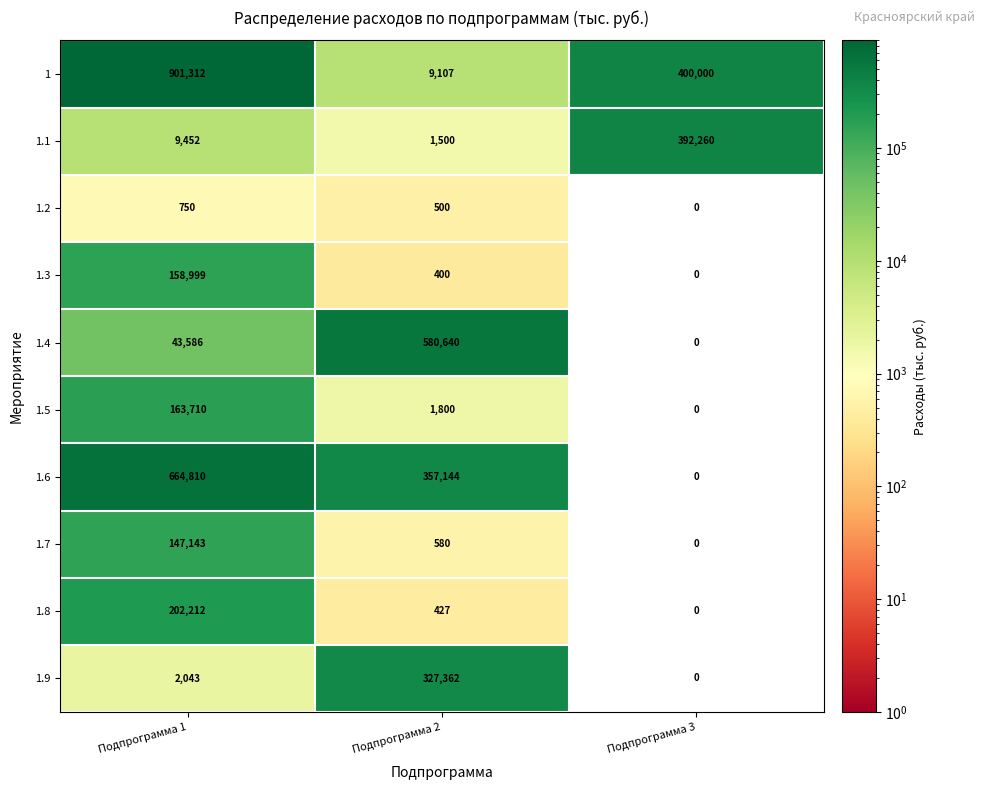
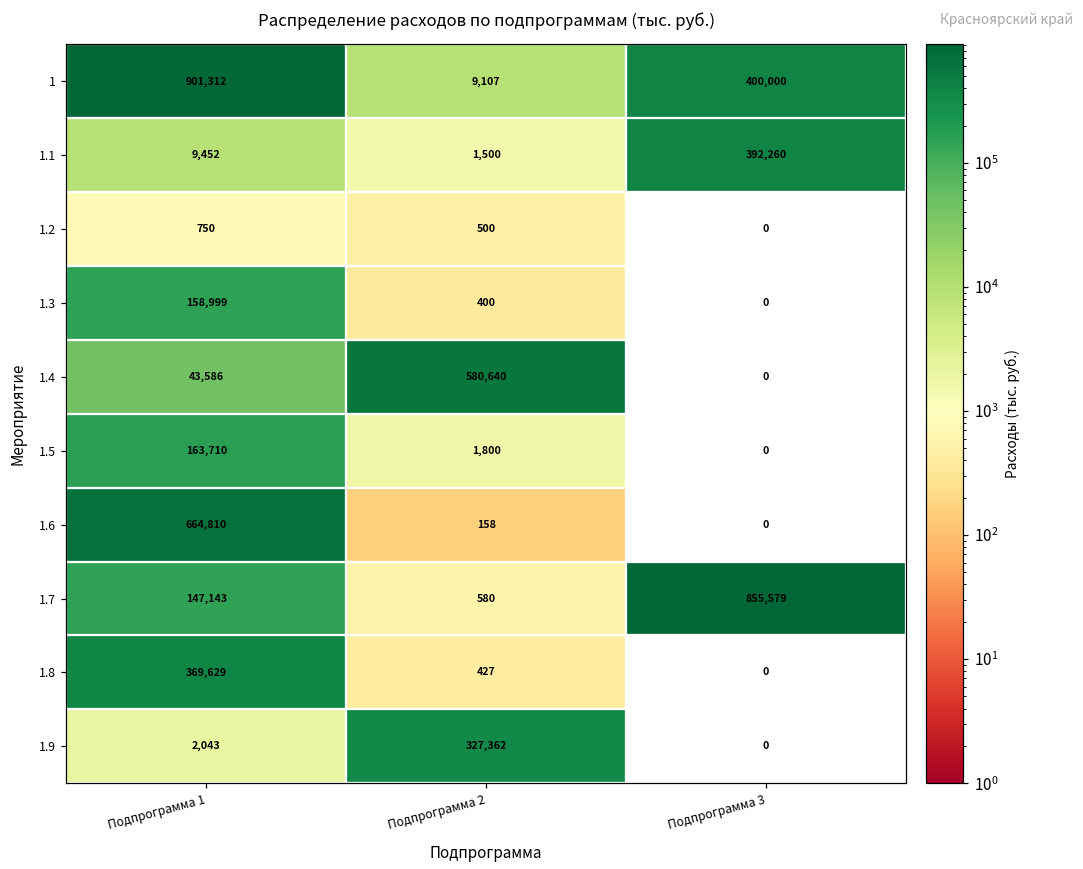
  {
    "1": {
      "Подпрограмма 1": "901,312",
      "Подпрограмма 2": "9,107",
      "Подпрограмма 3": "400,000"
    },
    "1.1": {
      "Подпрограмма 1": "9,452",
      "Подпрограмма 2": "1,500",
      "Подпрограмма 3": "392,260"
    },
    "1.2": {
      "Подпрограмма 1": "750",
      "Подпрограмма 2": "500",
      "Подпрограмма 3": "0"
    },
    "1.3": {
      "Подпрограмма 1": "158,999",
      "Подпрограмма 2": "400",
      "Подпрограмма 3": "0"
    },
    "1.4": {
      "Подпрограмма 1": "43,586",
      "Подпрограмма 2": "580,640",
      "Подпрограмма 3": "0"
    },
    "1.5": {
      "Подпрограмма 1": "163,710",
      "Подпрограмма 2": "1,800",
      "Подпрограмма 3": "0"
    },
    "1.6": {
      "Подпрограмма 1": "664,810",
-     "Подпрограмма 2": "357,144",
+     "Подпрограмма 2": "158",
      "Подпрограмма 3": "0"
    },
    "1.7": {
      "Подпрограмма 1": "147,143",
      "Подпрограмма 2": "580",
-     "Подпрограмма 3": "0"
+     "Подпрограмма 3": "855,579"
    },
    "1.8": {
-     "Подпрограмма 1": "202,212",
+     "Подпрограмма 1": "369,629",
      "Подпрограмма 2": "427",
      "Подпрограмма 3": "0"
    },
    "1.9": {
      "Подпрограмма 1": "2,043",
      "Подпрограмма 2": "327,362",
      "Подпрограмма 3": "0"
    }
  }
